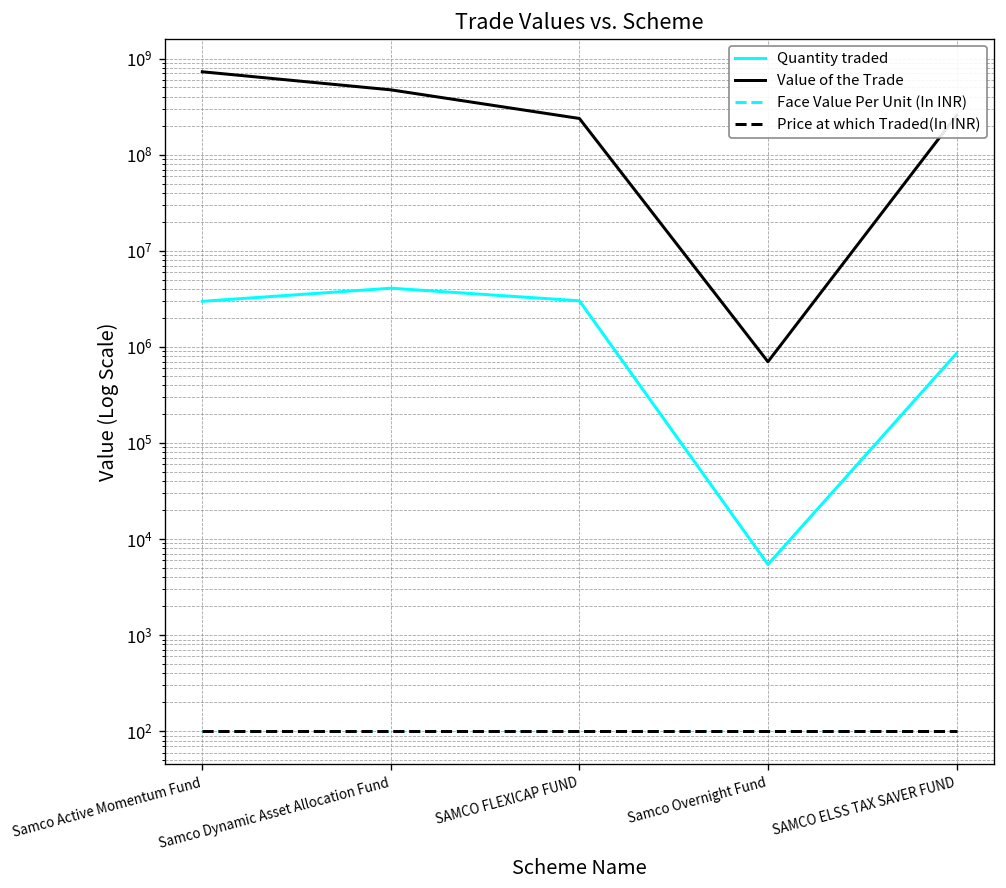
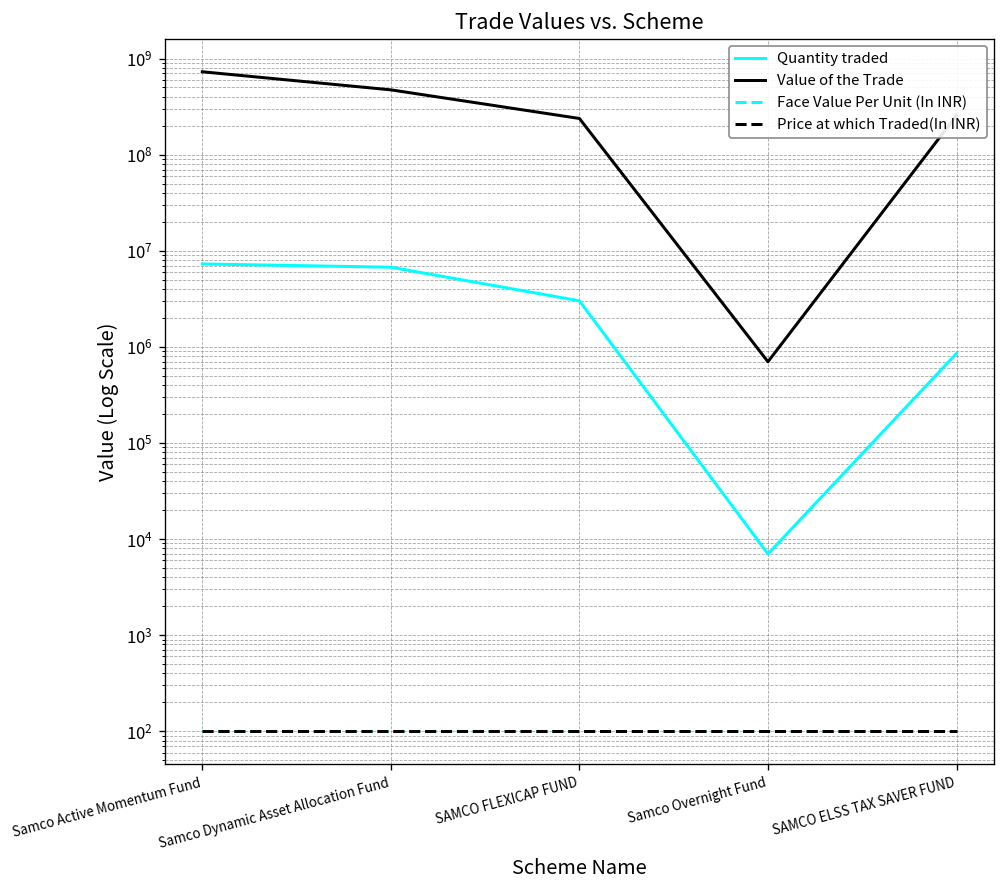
  {
    "Quantity traded": {
-     "Samco Active Momentum Fund": 3000000,
-     "Samco Dynamic Asset Allocation Fund": 4000000,
+     "Samco Active Momentum Fund": 7000000,
+     "Samco Dynamic Asset Allocation Fund": 7000000,
      "SAMCO FLEXICAP FUND": 3000000,
-     "Samco Overnight Fund": 5000,
+     "Samco Overnight Fund": 7000,
      "SAMCO ELSS TAX SAVER FUND": 900000
    }
  }
